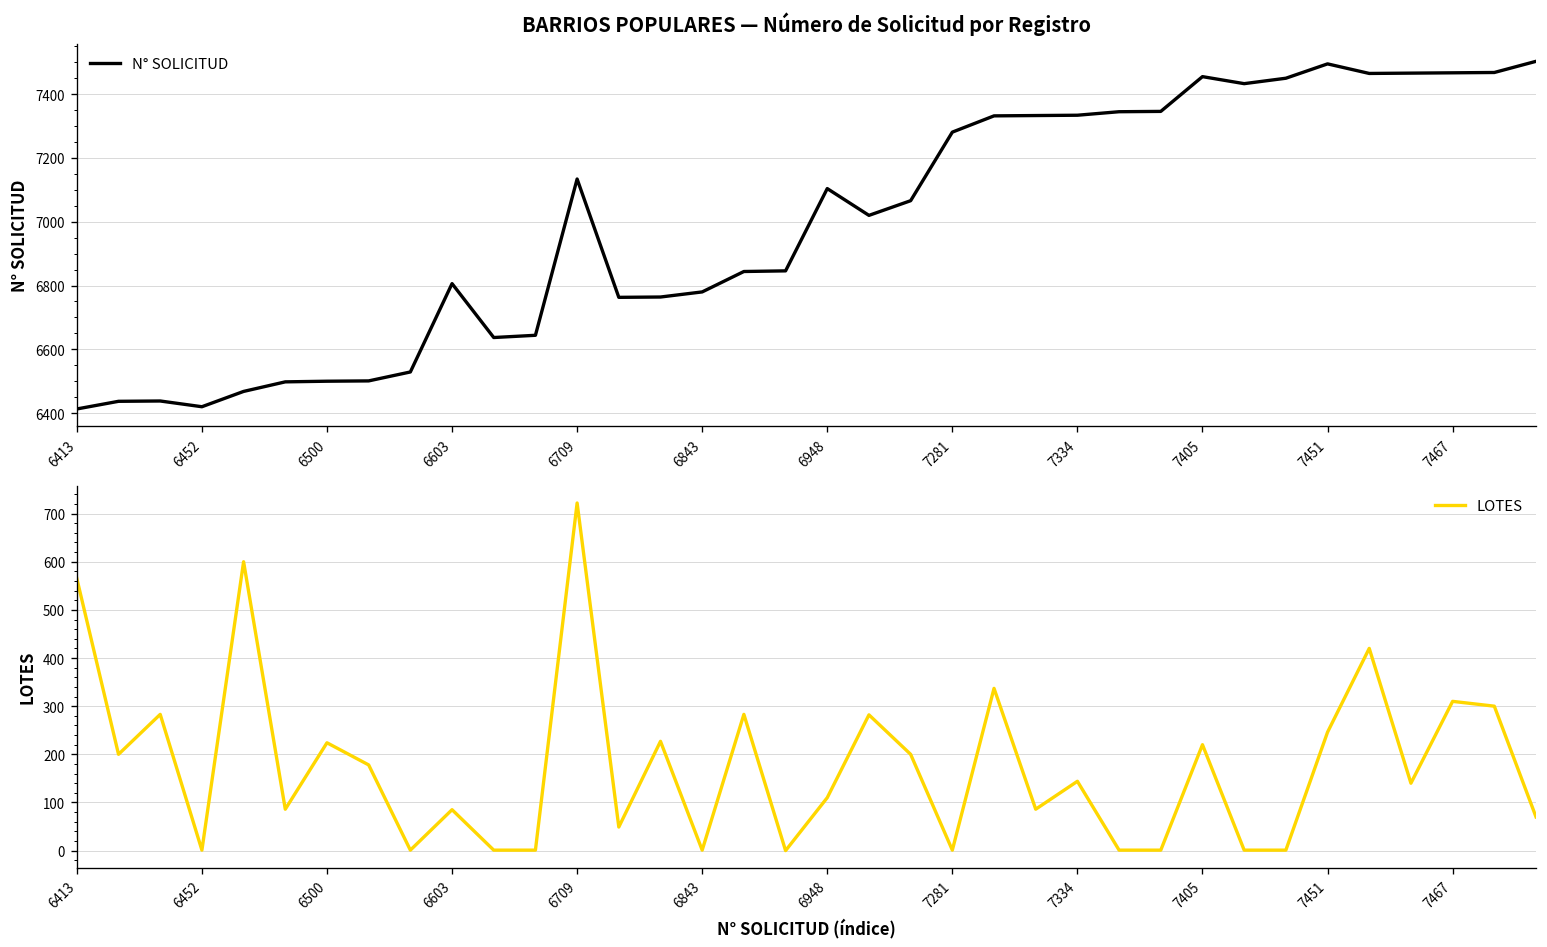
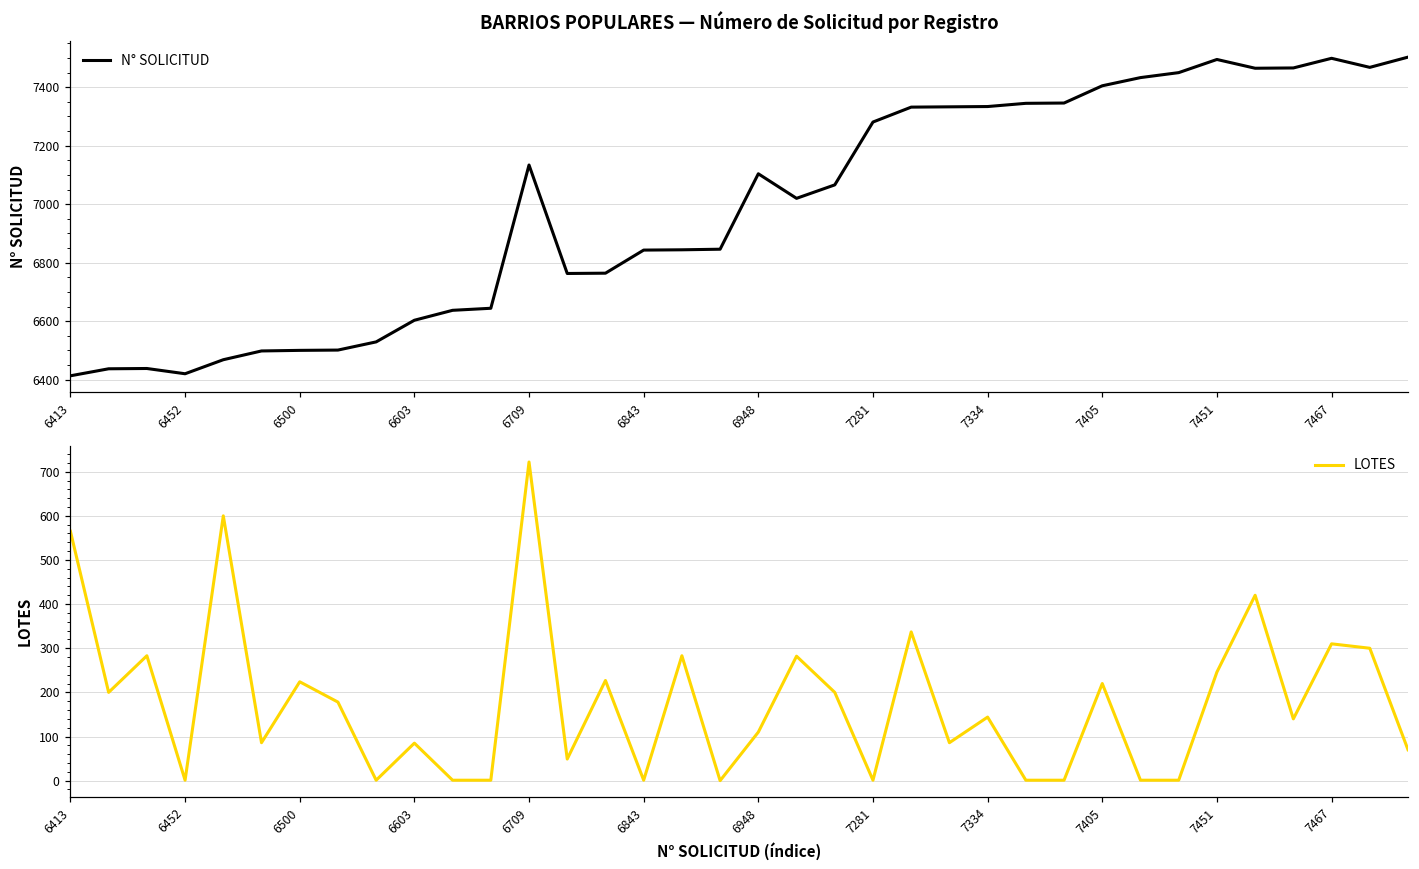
  {
    "BARRIOS POPULARES — Número de Solicitud por Registro": {
      "6413": 6410,
      "6452": 6420,
      "6500": 6500,
-     "6603": 6810,
+     "6603": 6600,
      "6709": 7130,
-     "6843": 6780,
+     "6843": 6840,
      "6948": 7100,
      "7281": 7280,
      "7334": 7330,
-     "7405": 7460,
+     "7405": 7410,
      "7451": 7500,
-     "7467": 7470
+     "7467": 7500
    }
  }
